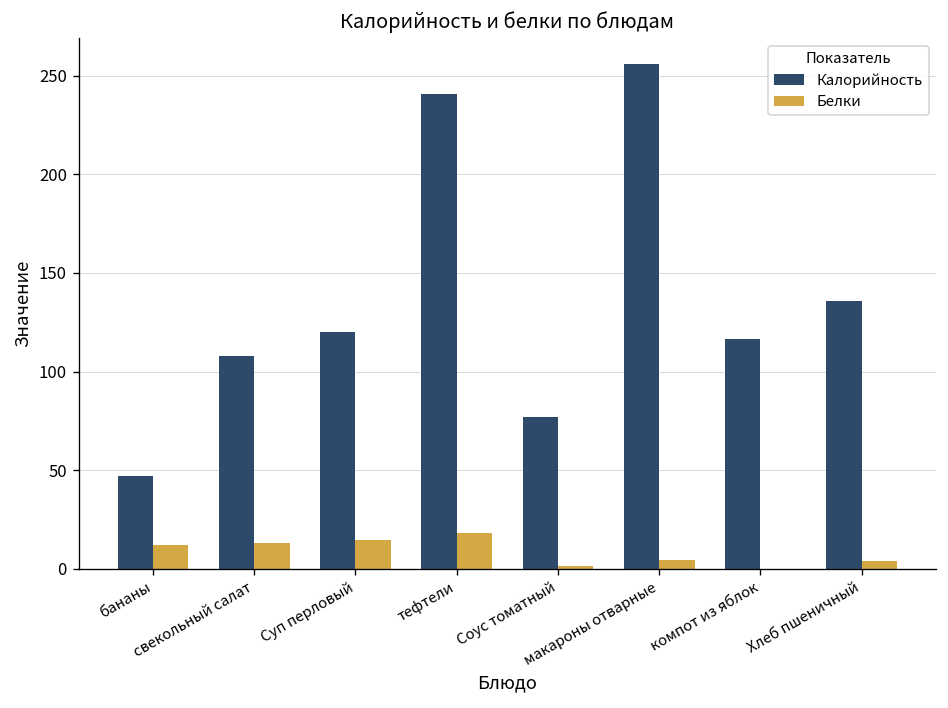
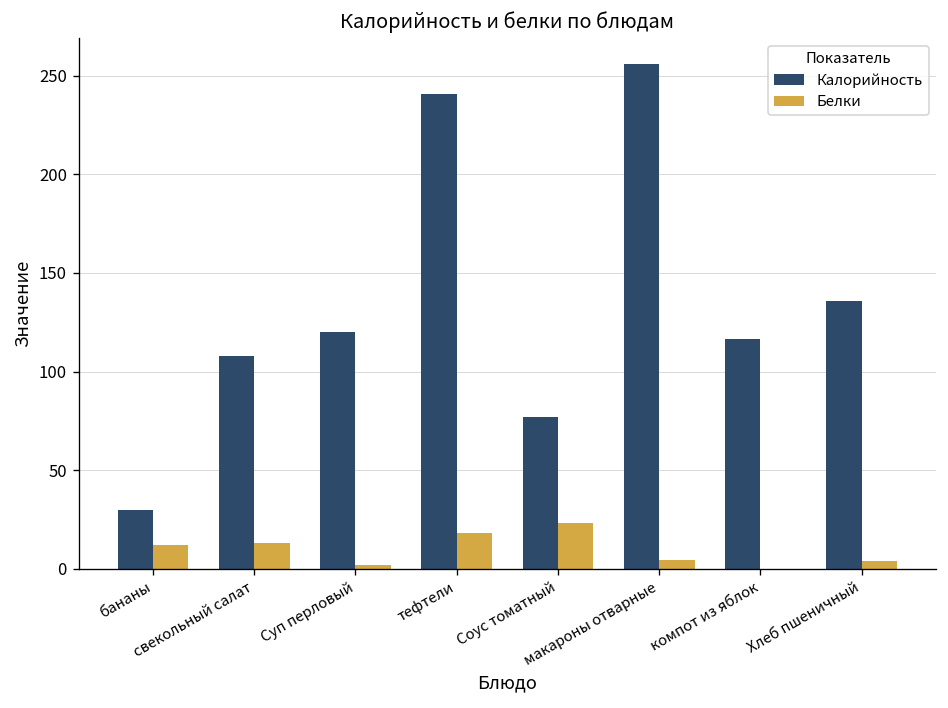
  {
    "Калорийность": {
-     "бананы": 47,
+     "бананы": 30,
      "свекольный салат": 108,
      "Суп перловый": 120,
      "тефтели": 241,
      "Соус томатный": 77,
      "макароны отварные": 256,
      "компот из яблок": 117,
      "Хлеб пшеничный": 136
    },
    "Белки": {
      "бананы": 12,
      "свекольный салат": 13,
-     "Суп перловый": 14,
+     "Суп перловый": 2,
      "тефтели": 18,
-     "Соус томатный": 2,
+     "Соус томатный": 23,
      "макароны отварные": 4,
      "Хлеб пшеничный": 4
    }
  }
